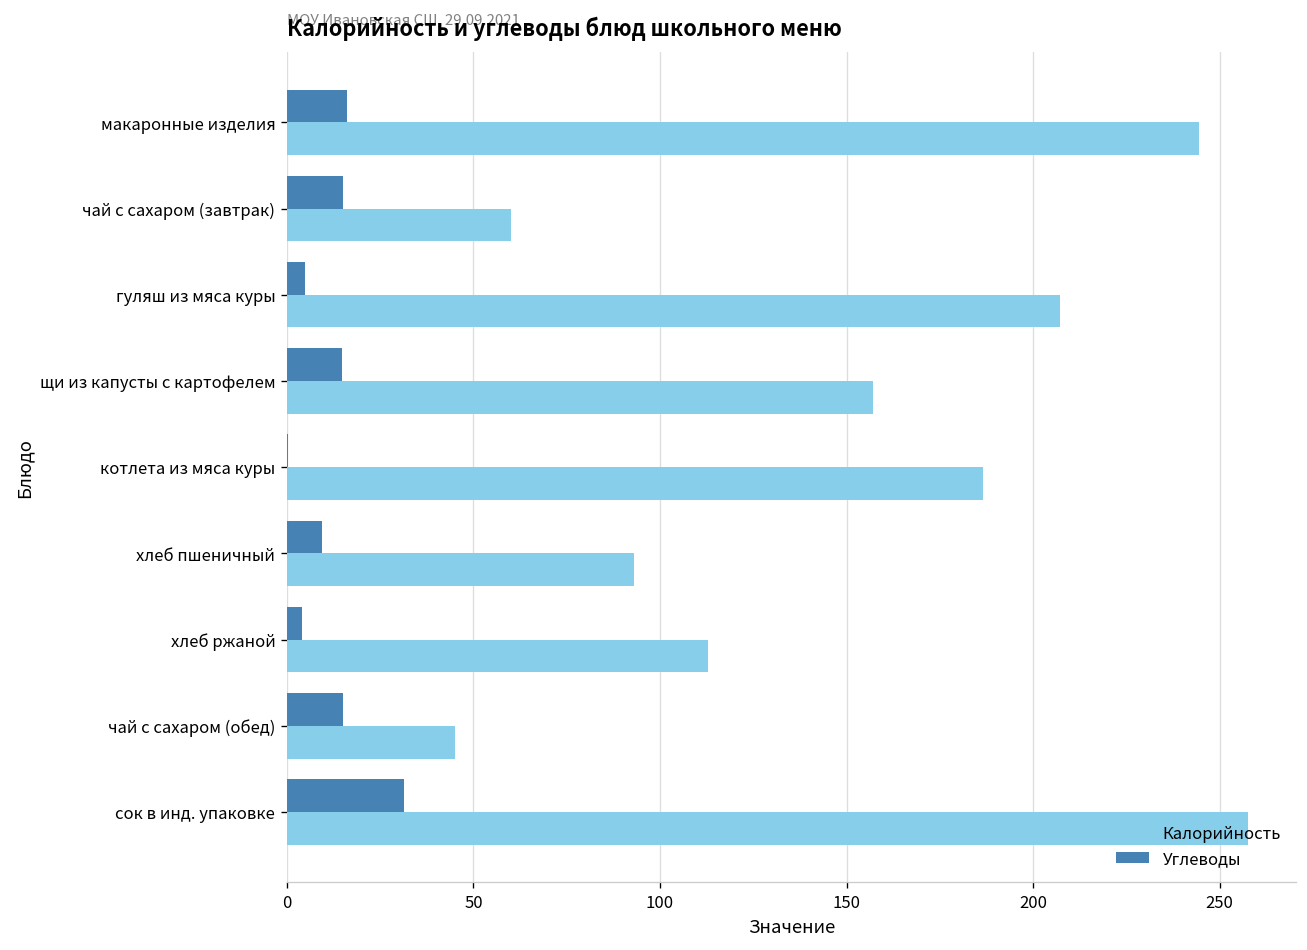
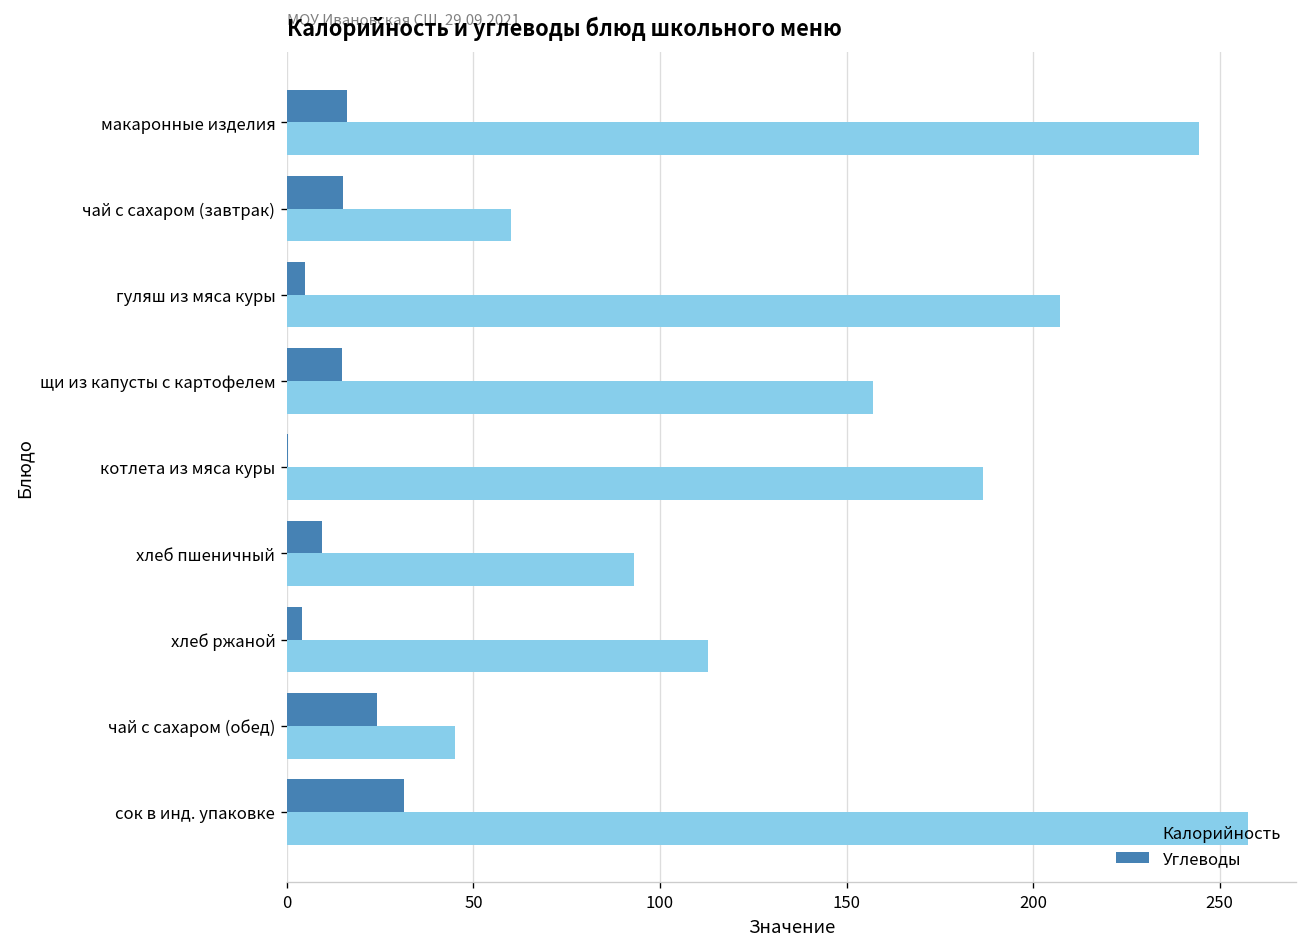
  {
    "Калорийность": {
      "макаронные изделия": 245,
      "чай с сахаром (завтрак)": 60,
      "гуляш из мяса куры": 207,
      "щи из капусты с картофелем": 157,
      "котлета из мяса куры": 187,
      "хлеб пшеничный": 93,
      "хлеб ржаной": 113,
      "чай с сахаром (обед)": 45,
      "сок в инд. упаковке": 258
    },
    "Углеводы": {
      "макаронные изделия": 16,
      "чай с сахаром (завтрак)": 15,
      "гуляш из мяса куры": 5,
      "щи из капусты с картофелем": 15,
      "хлеб пшеничный": 9,
      "хлеб ржаной": 4,
-     "чай с сахаром (обед)": 15,
+     "чай с сахаром (обед)": 24,
      "сок в инд. упаковке": 31
    }
  }
